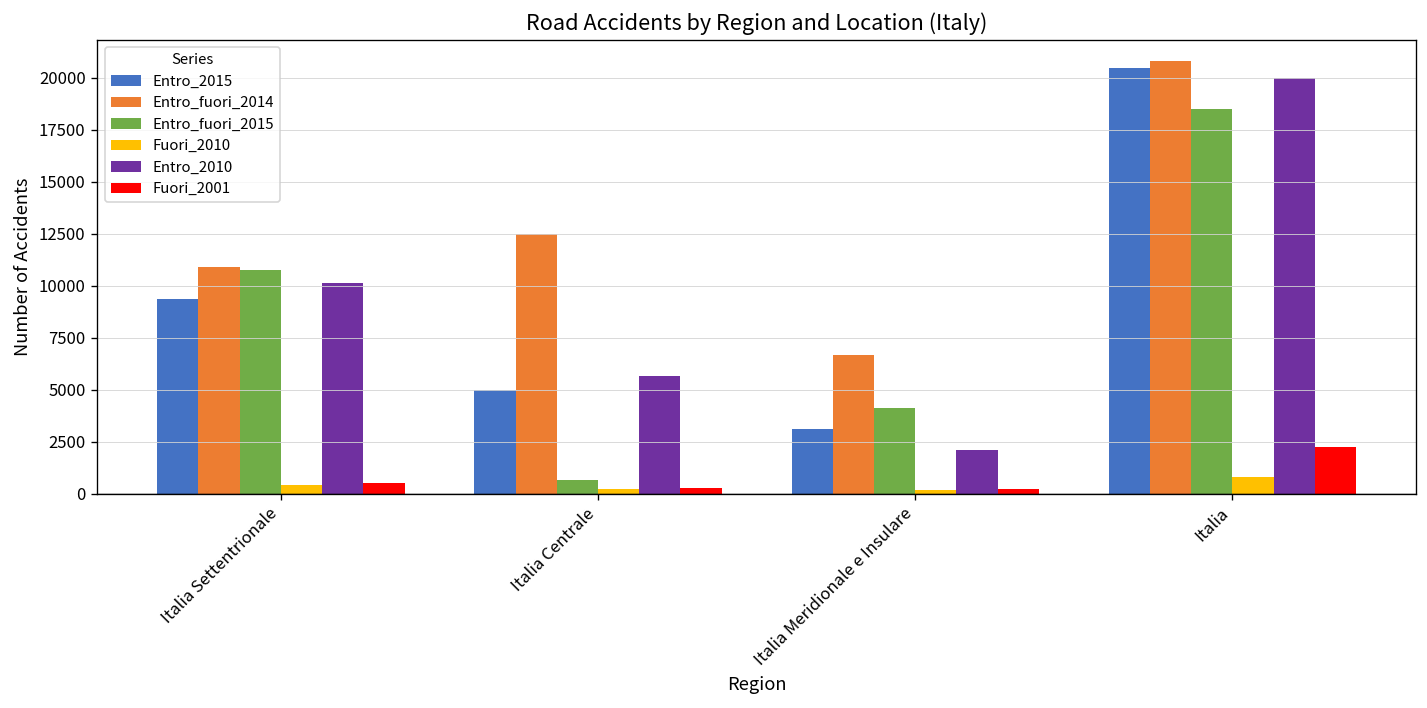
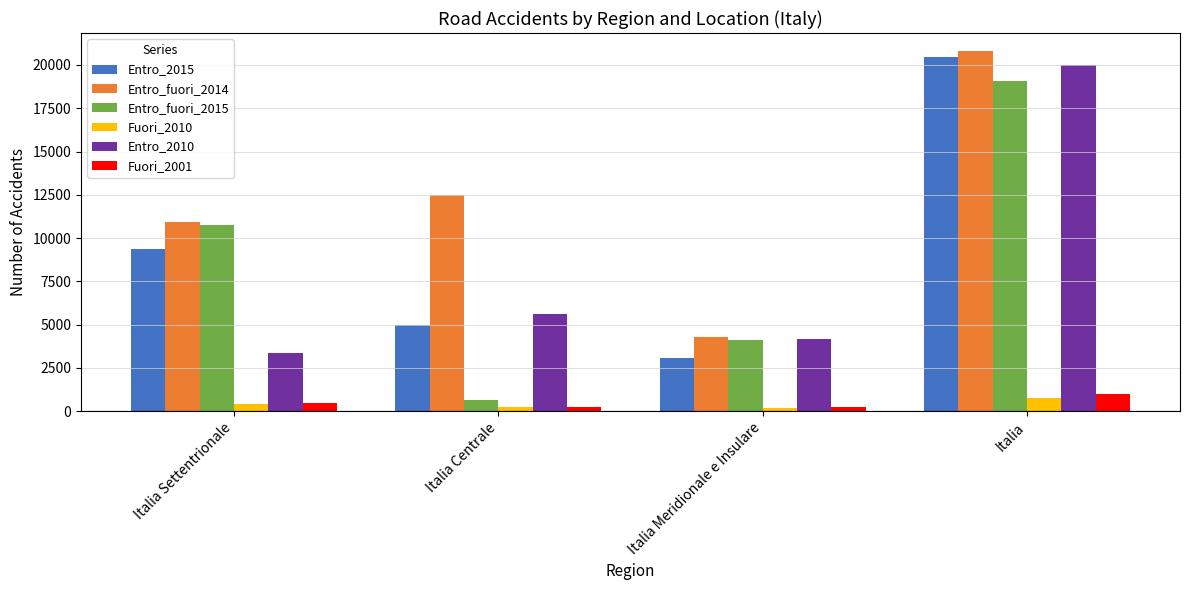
  {
    "Entro_2015": {
      "Italia Settentrionale": 9300,
      "Italia Centrale": 5000,
      "Italia Meridionale e Insulare": 3100,
      "Italia": 20500
    },
    "Entro_fuori_2014": {
      "Italia Settentrionale": 10900,
      "Italia Centrale": 12500,
-     "Italia Meridionale e Insulare": 6600,
+     "Italia Meridionale e Insulare": 4300,
      "Italia": 20800
    },
    "Entro_fuori_2015": {
      "Italia Settentrionale": 10800,
      "Italia Centrale": 700,
      "Italia Meridionale e Insulare": 4100,
-     "Italia": 18500
+     "Italia": 19100
    },
    "Fuori_2010": {
      "Italia Settentrionale": 400,
      "Italia Centrale": 200,
      "Italia Meridionale e Insulare": 200,
      "Italia": 800
    },
    "Entro_2010": {
-     "Italia Settentrionale": 10100,
+     "Italia Settentrionale": 3400,
      "Italia Centrale": 5600,
-     "Italia Meridionale e Insulare": 2100,
+     "Italia Meridionale e Insulare": 4200,
      "Italia": 20000
    },
    "Fuori_2001": {
      "Italia Settentrionale": 500,
      "Italia Centrale": 300,
      "Italia Meridionale e Insulare": 200,
-     "Italia": 2200
+     "Italia": 1000
    }
  }
